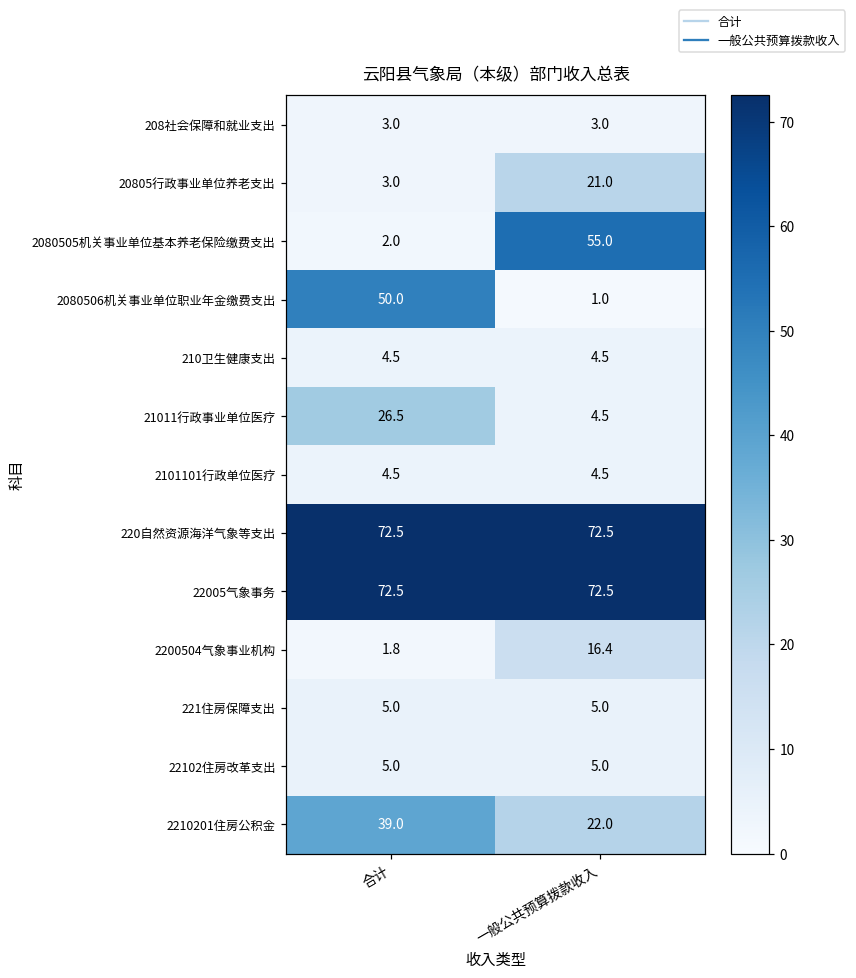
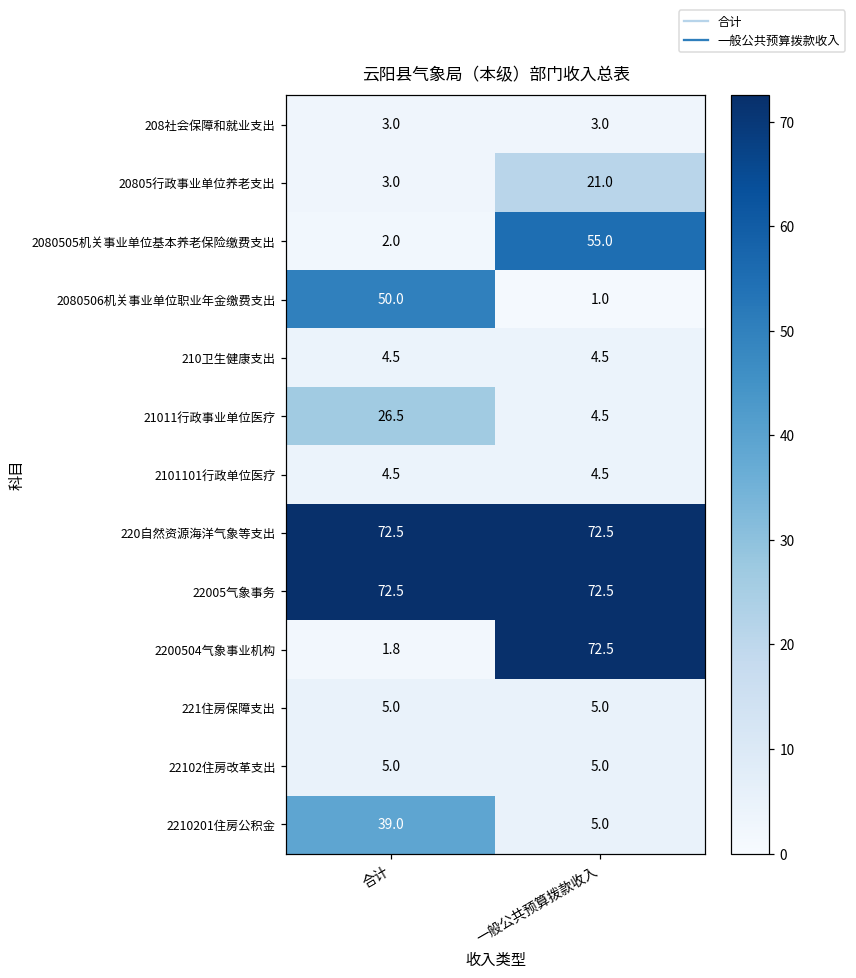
  {
    "208社会保障和就业支出": {
      "合计": 3.0,
      "一般公共预算拨款收入": 3.0
    },
    "20805行政事业单位养老支出": {
      "合计": 3.0,
      "一般公共预算拨款收入": 21.0
    },
    "2080505机关事业单位基本养老保险缴费支出": {
      "合计": 2.0,
      "一般公共预算拨款收入": 55.0
    },
    "2080506机关事业单位职业年金缴费支出": {
      "合计": 50.0,
      "一般公共预算拨款收入": 1.0
    },
    "210卫生健康支出": {
      "合计": 4.5,
      "一般公共预算拨款收入": 4.5
    },
    "21011行政事业单位医疗": {
      "合计": 26.5,
      "一般公共预算拨款收入": 4.5
    },
    "2101101行政单位医疗": {
      "合计": 4.5,
      "一般公共预算拨款收入": 4.5
    },
    "220自然资源海洋气象等支出": {
      "合计": 72.5,
      "一般公共预算拨款收入": 72.5
    },
    "22005气象事务": {
      "合计": 72.5,
      "一般公共预算拨款收入": 72.5
    },
    "2200504气象事业机构": {
      "合计": 1.8,
-     "一般公共预算拨款收入": 16.4
+     "一般公共预算拨款收入": 72.5
    },
    "221住房保障支出": {
      "合计": 5.0,
      "一般公共预算拨款收入": 5.0
    },
    "22102住房改革支出": {
      "合计": 5.0,
      "一般公共预算拨款收入": 5.0
    },
    "2210201住房公积金": {
      "合计": 39.0,
-     "一般公共预算拨款收入": 22.0
+     "一般公共预算拨款收入": 5.0
    }
  }
